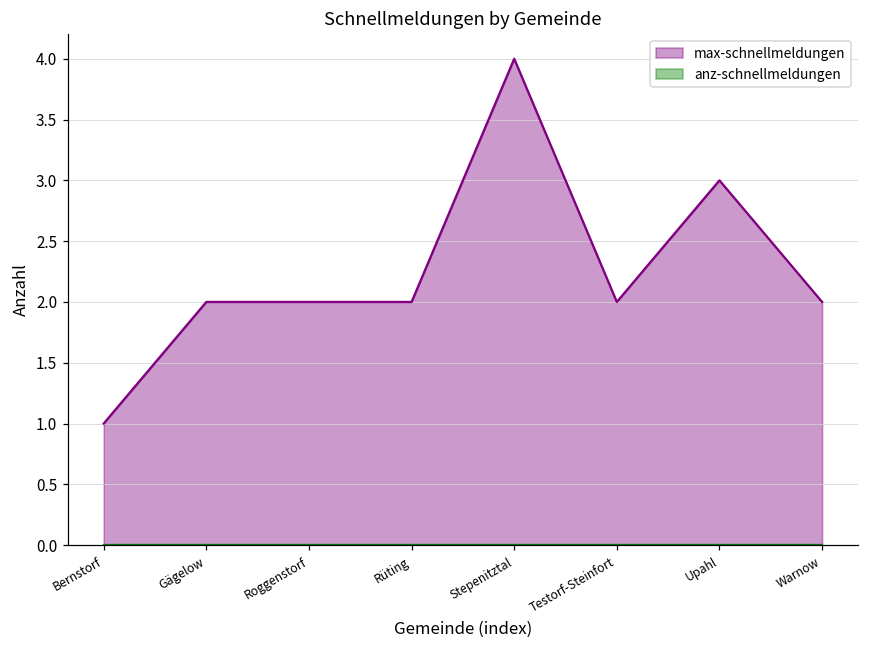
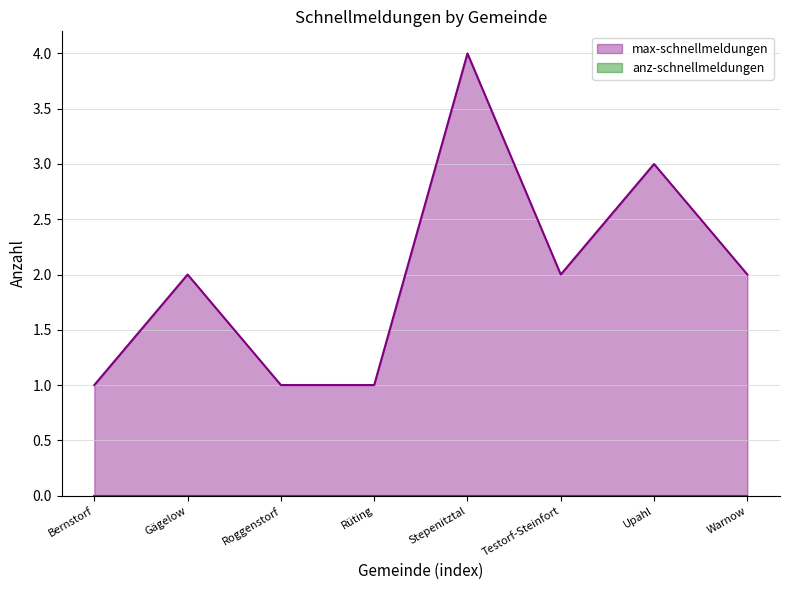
  {
    "max-schnellmeldungen": {
      "Bernstorf": 1,
      "Gägelow": 2,
-     "Roggenstorf": 2,
-     "Rüting": 2,
+     "Roggenstorf": 1,
+     "Rüting": 1,
      "Stepenitztal": 4,
      "Testorf-Steinfort": 2,
      "Upahl": 3,
      "Warnow": 2
    },
    "anz-schnellmeldungen": {
      "Bernstorf": 0,
      "Gägelow": 0,
      "Roggenstorf": 0,
      "Rüting": 0,
      "Stepenitztal": 0,
      "Testorf-Steinfort": 0,
      "Upahl": 0,
      "Warnow": 0
    }
  }
